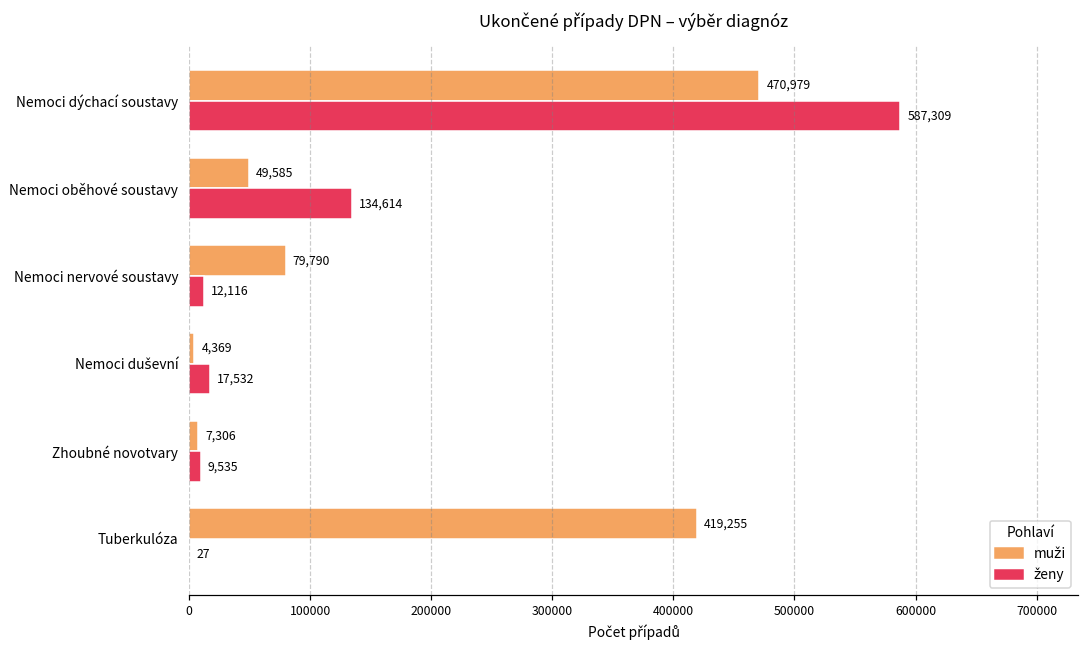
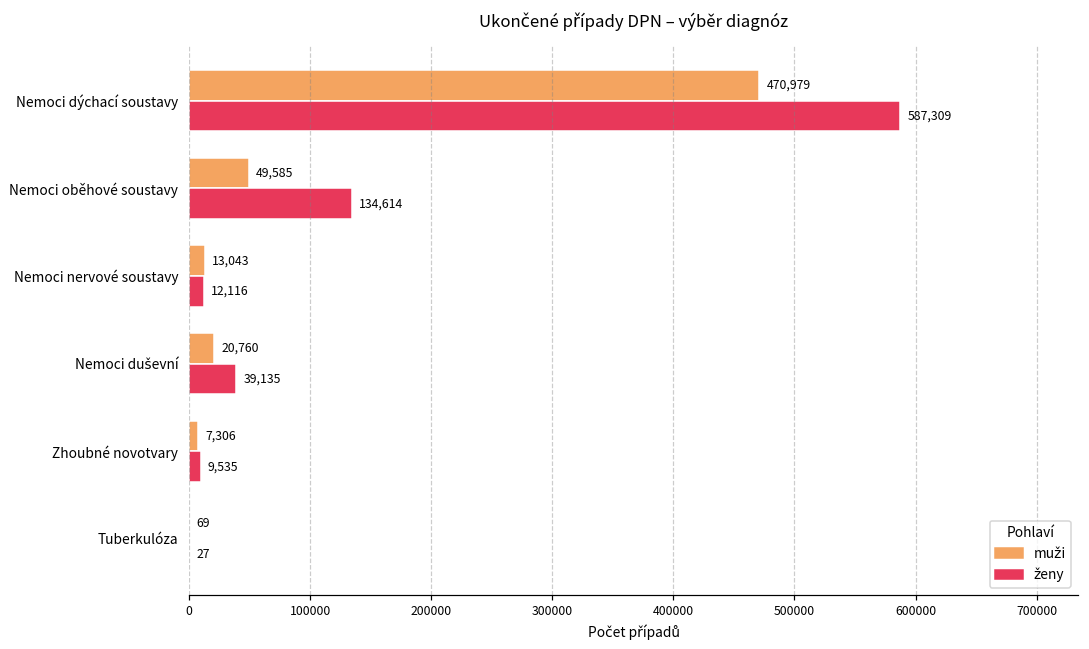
  {
    "muži": {
      "Nemoci dýchací soustavy": "470,979",
      "Nemoci oběhové soustavy": "49,585",
-     "Nemoci nervové soustavy": "79,790",
-     "Nemoci duševní": "4,369",
+     "Nemoci nervové soustavy": "13,043",
+     "Nemoci duševní": "20,760",
      "Zhoubné novotvary": "7,306",
-     "Tuberkulóza": "419,255"
+     "Tuberkulóza": "69"
    },
    "ženy": {
      "Nemoci dýchací soustavy": "587,309",
      "Nemoci oběhové soustavy": "134,614",
      "Nemoci nervové soustavy": "12,116",
-     "Nemoci duševní": "17,532",
+     "Nemoci duševní": "39,135",
      "Zhoubné novotvary": "9,535",
      "Tuberkulóza": "27"
    }
  }
